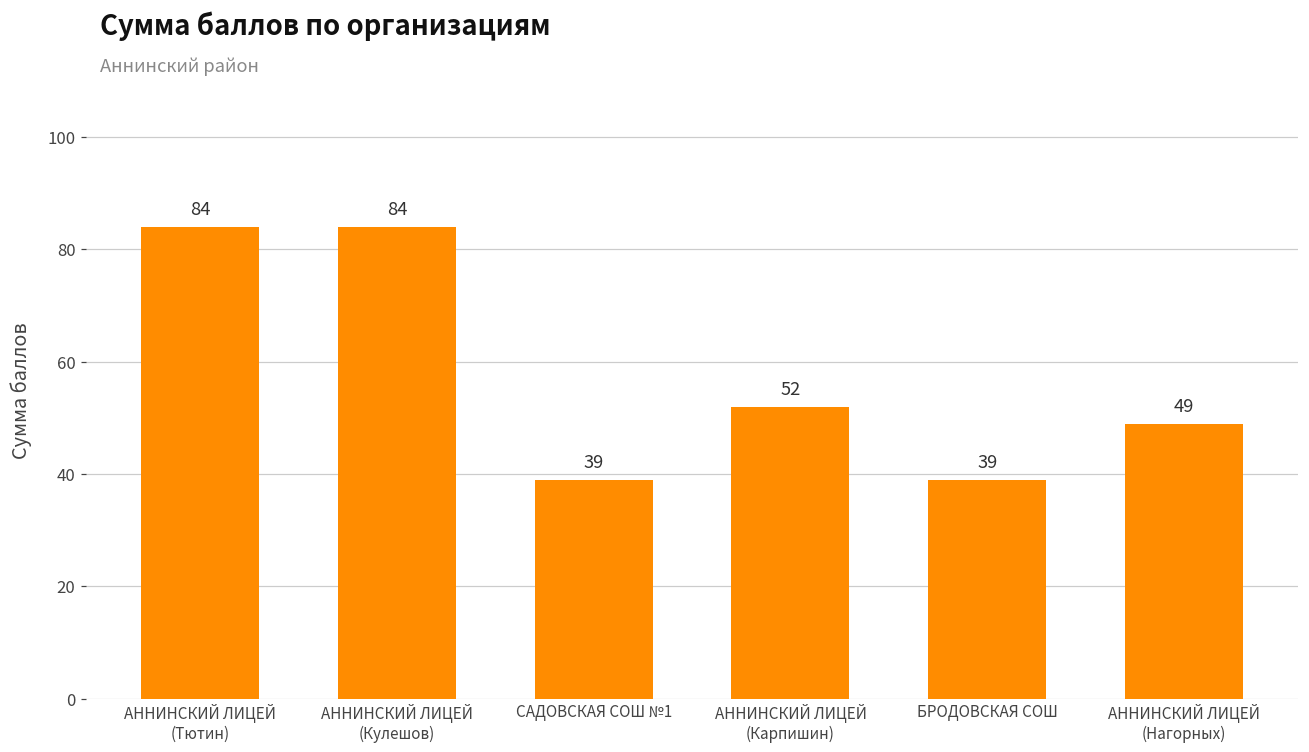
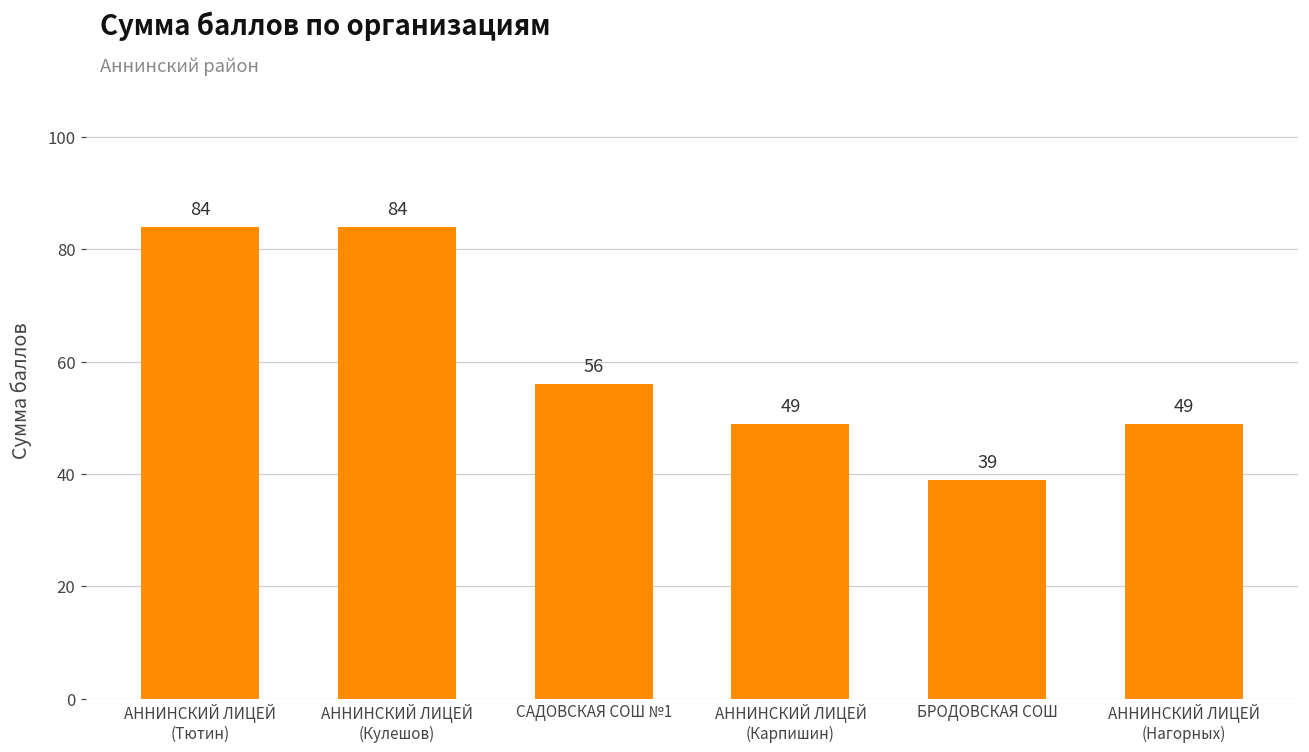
  {
    "АННИНСКИЙ ЛИЦЕЙ (Тютин)": 84,
    "АННИНСКИЙ ЛИЦЕЙ (Кулешов)": 84,
-   "САДОВСКАЯ СОШ №1": 39,
-   "АННИНСКИЙ ЛИЦЕЙ (Карпишин)": 52,
+   "САДОВСКАЯ СОШ №1": 56,
+   "АННИНСКИЙ ЛИЦЕЙ (Карпишин)": 49,
    "БРОДОВСКАЯ СОШ": 39,
    "АННИНСКИЙ ЛИЦЕЙ (Нагорных)": 49
  }
